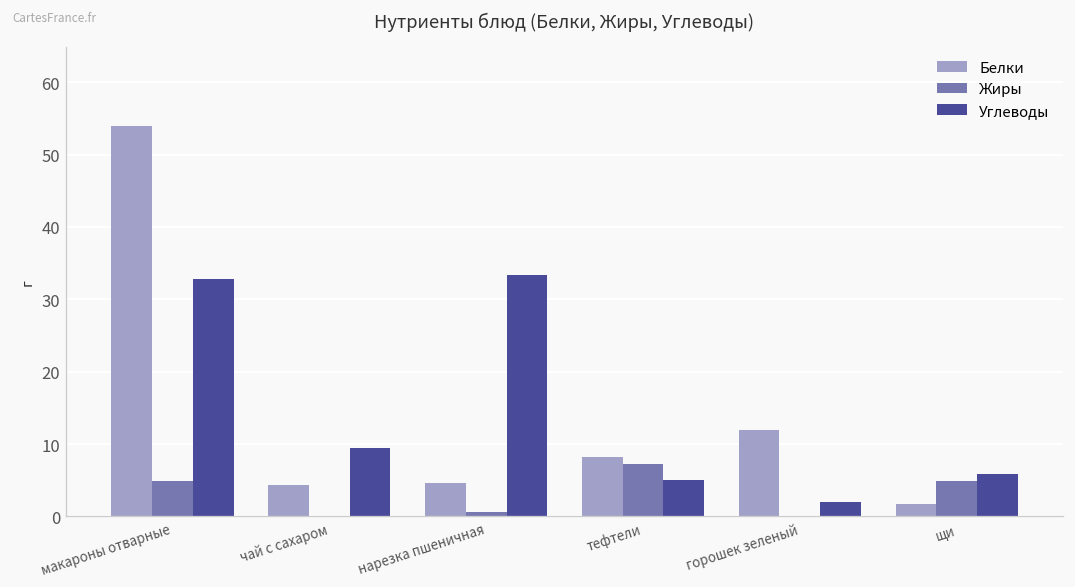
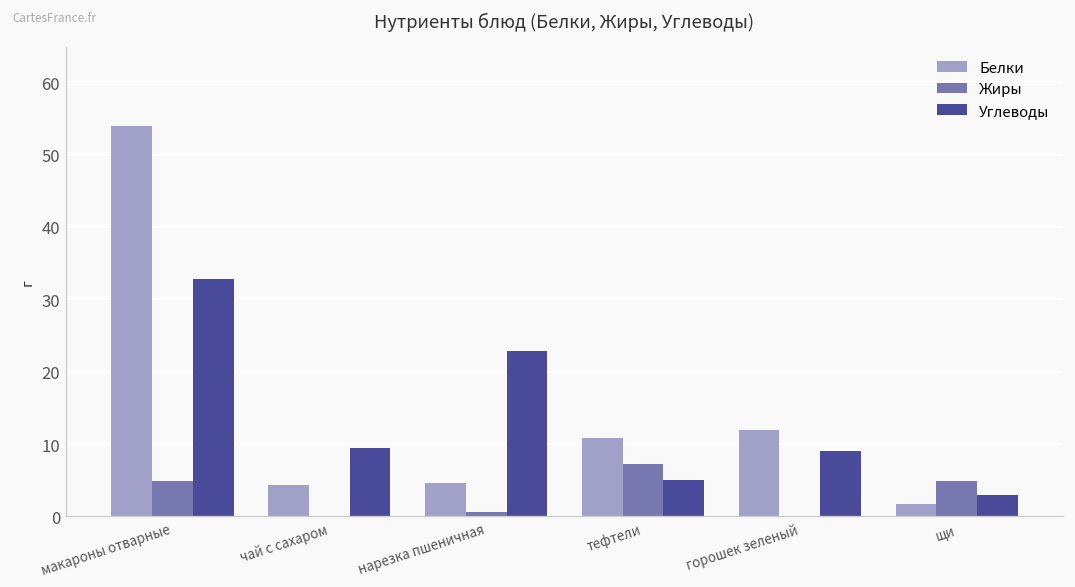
  {
    "Белки": {
      "макароны отварные": 54,
      "чай с сахаром": 4,
      "нарезка пшеничная": 5,
-     "тефтели": 8,
+     "тефтели": 11,
      "горошек зеленый": 12,
      "щи": 2
    },
    "Жиры": {
      "макароны отварные": 5,
      "чай с сахаром": 0,
      "нарезка пшеничная": 1,
      "тефтели": 7,
      "горошек зеленый": 0,
      "щи": 5
    },
    "Углеводы": {
      "макароны отварные": 33,
      "чай с сахаром": 10,
-     "нарезка пшеничная": 33,
+     "нарезка пшеничная": 23,
      "тефтели": 5,
-     "горошек зеленый": 2,
-     "щи": 6
+     "горошек зеленый": 9,
+     "щи": 3
    }
  }
